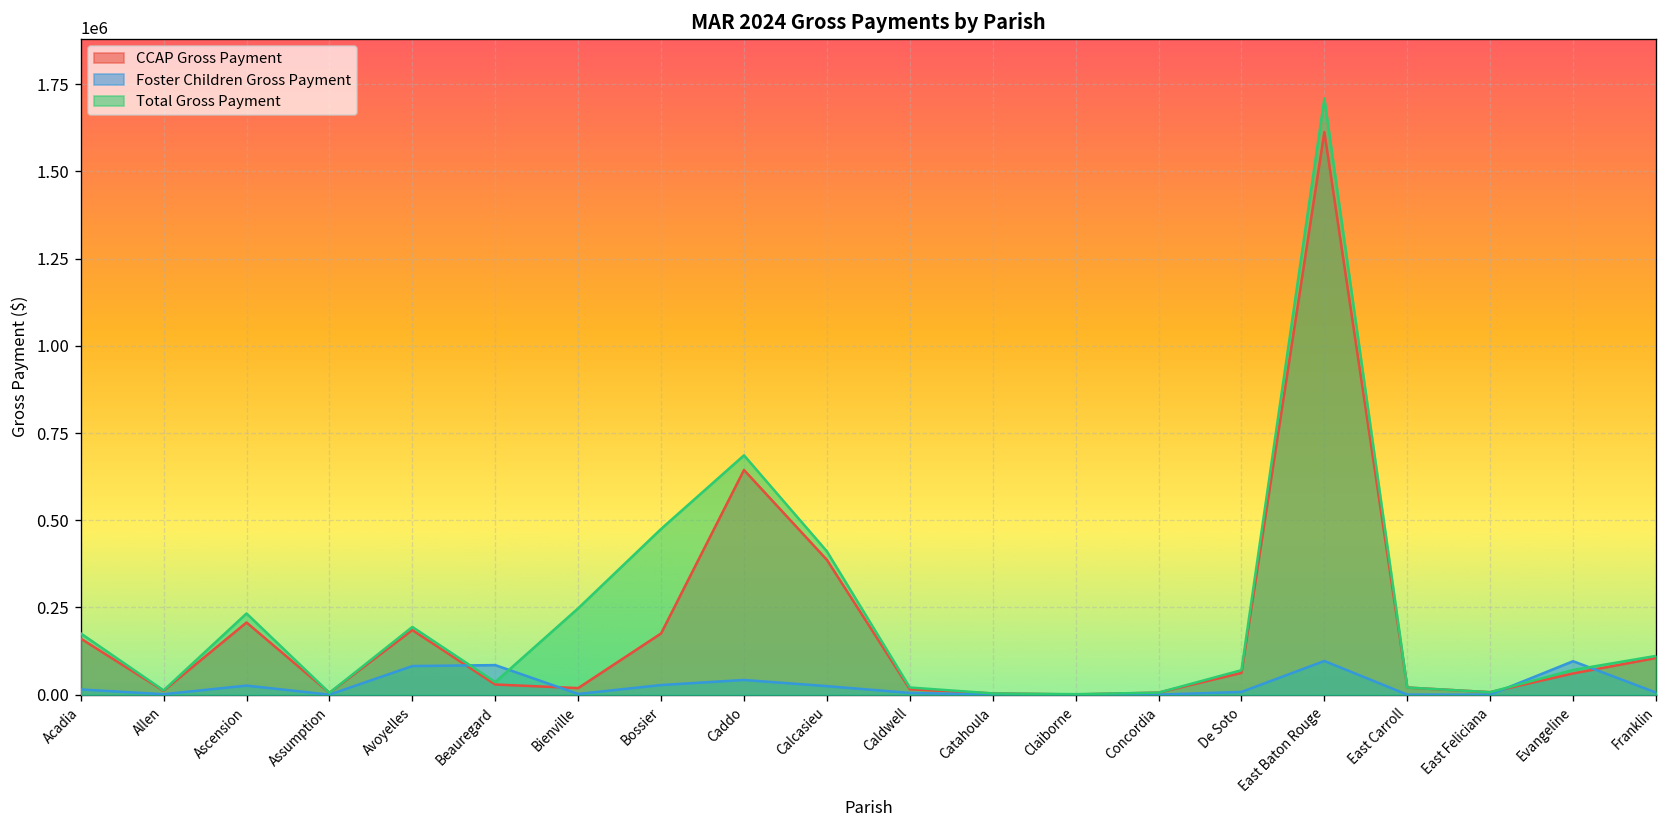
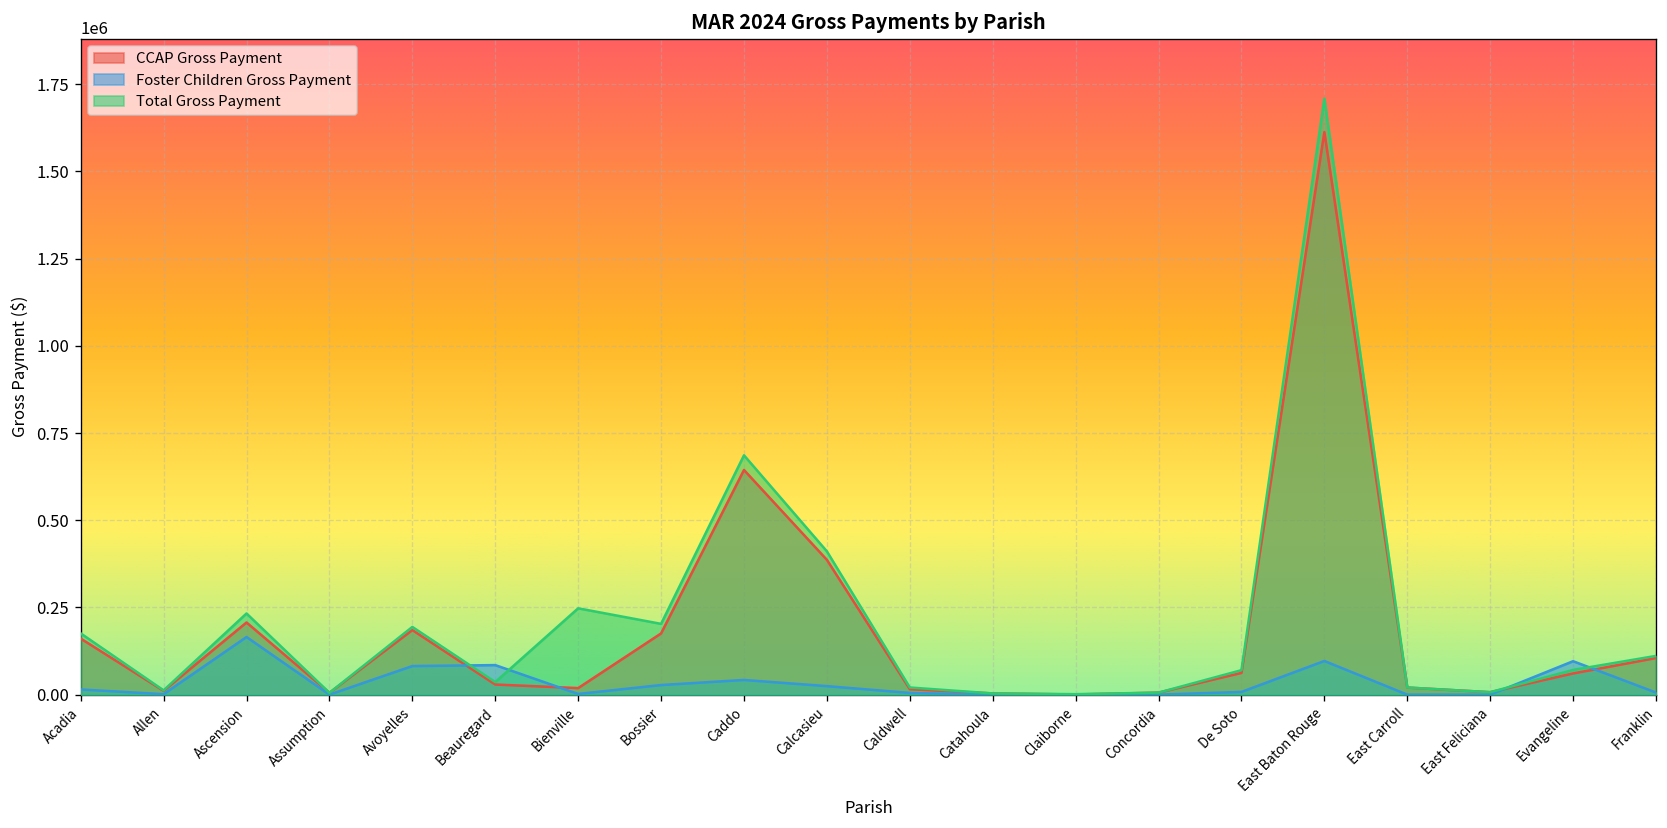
  {
    "CCAP Gross Payment": {
      "Acadia": 160000,
      "Ascension": 210000,
      "Avoyelles": 190000,
      "Bienville": 20000,
      "Bossier": 180000,
      "Caddo": 640000,
      "Calcasieu": 390000,
      "East Baton Rouge": 1610000,
      "Evangeline": 60000
    },
    "Foster Children Gross Payment": {
      "Acadia": 10000,
      "Allen": 0,
-     "Ascension": 30000,
+     "Ascension": 170000,
      "Avoyelles": 80000,
      "Beauregard": 80000,
      "Bienville": 0,
      "Bossier": 30000,
      "Caddo": 40000,
      "Calcasieu": 20000,
      "Caldwell": 0,
      "De Soto": 10000,
      "East Baton Rouge": 100000,
      "East Carroll": 0,
      "Evangeline": 100000,
      "Franklin": 10000
    },
    "Total Gross Payment": {
      "Acadia": 180000,
      "Ascension": 230000,
      "Avoyelles": 190000,
      "Bienville": 250000,
-     "Bossier": 480000,
+     "Bossier": 200000,
      "Caddo": 690000,
      "Calcasieu": 410000,
      "East Baton Rouge": 1710000,
      "Evangeline": 70000
    }
  }
